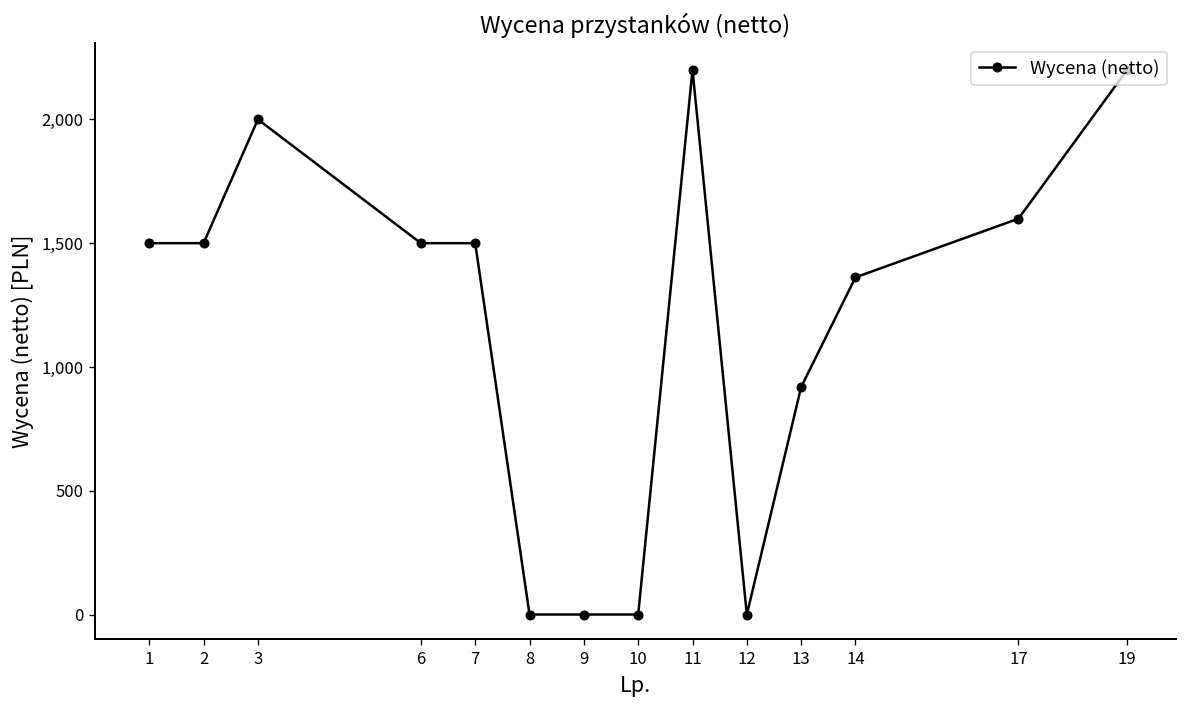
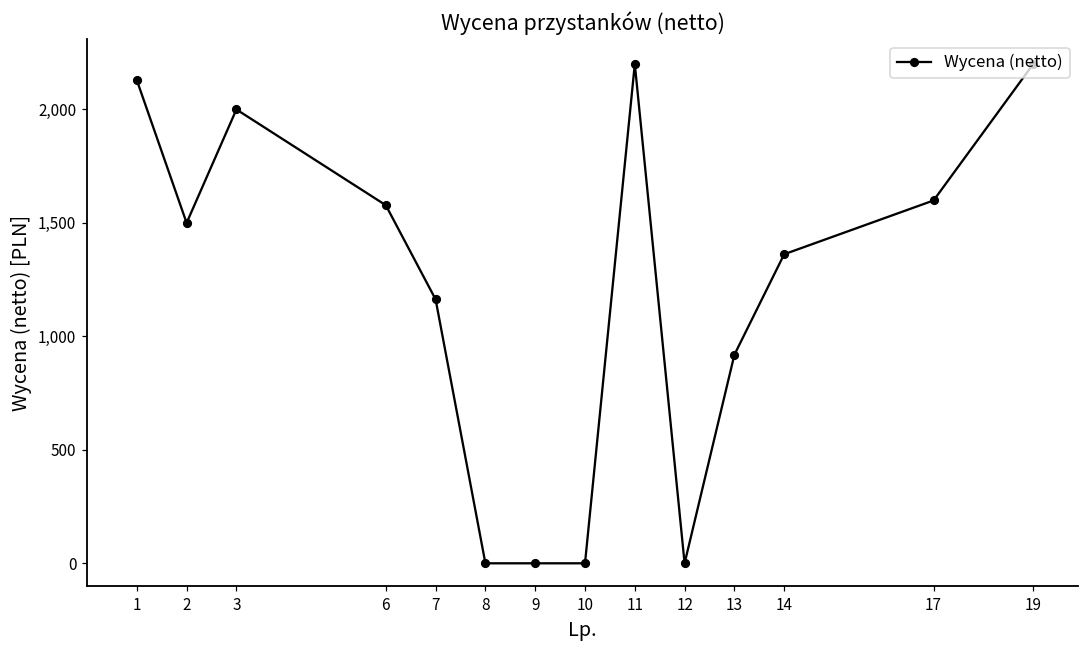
  {
-   "1": "1,500",
+   "1": "2,130",
    "2": "1,500",
    "3": "2,000",
-   "6": "1,500",
-   "7": "1,500",
+   "6": "1,580",
+   "7": "1,160",
    "8": "0",
    "9": "0",
    "10": "0",
    "11": "2,200",
    "12": "0",
    "13": "920",
    "14": "1,360",
    "17": "1,600"
  }
